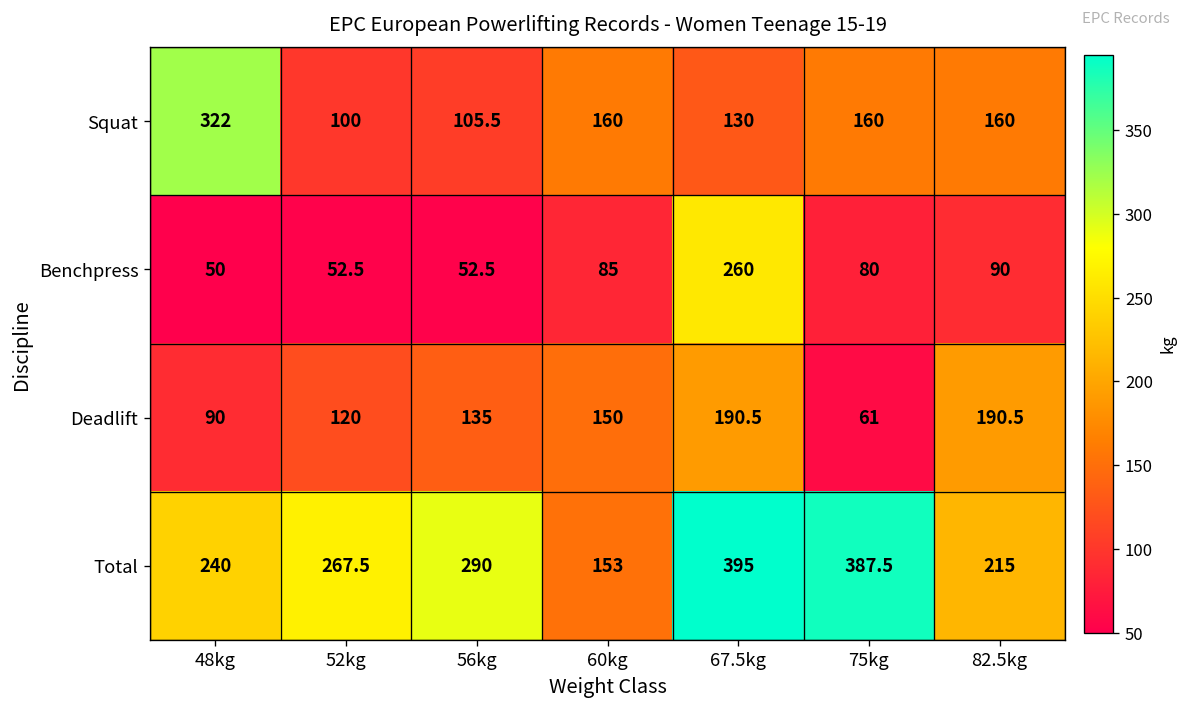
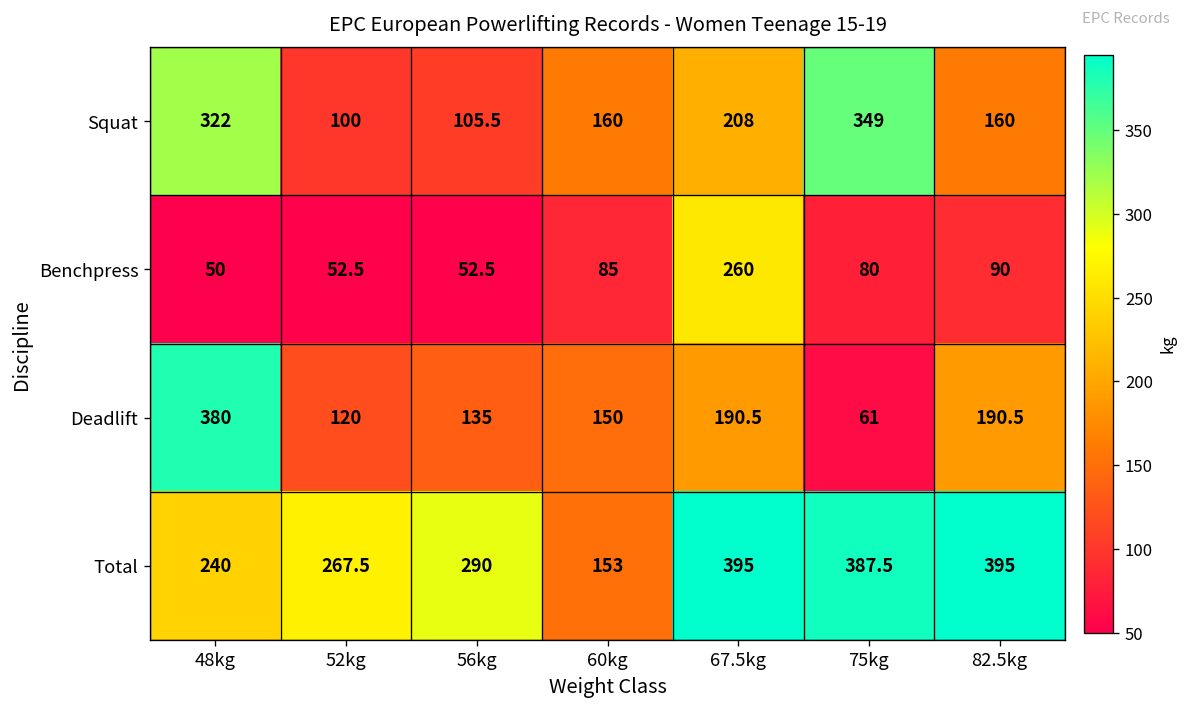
  {
    "Squat": {
      "48kg": 322,
      "52kg": 100,
      "56kg": 105.5,
      "60kg": 160,
-     "67.5kg": 130,
-     "75kg": 160,
+     "67.5kg": 208,
+     "75kg": 349,
      "82.5kg": 160
    },
    "Benchpress": {
      "48kg": 50,
      "52kg": 52.5,
      "56kg": 52.5,
      "60kg": 85,
      "67.5kg": 260,
      "75kg": 80,
      "82.5kg": 90
    },
    "Deadlift": {
-     "48kg": 90,
+     "48kg": 380,
      "52kg": 120,
      "56kg": 135,
      "60kg": 150,
      "67.5kg": 190.5,
      "75kg": 61,
      "82.5kg": 190.5
    },
    "Total": {
      "48kg": 240,
      "52kg": 267.5,
      "56kg": 290,
      "60kg": 153,
      "67.5kg": 395,
      "75kg": 387.5,
-     "82.5kg": 215
+     "82.5kg": 395
    }
  }
